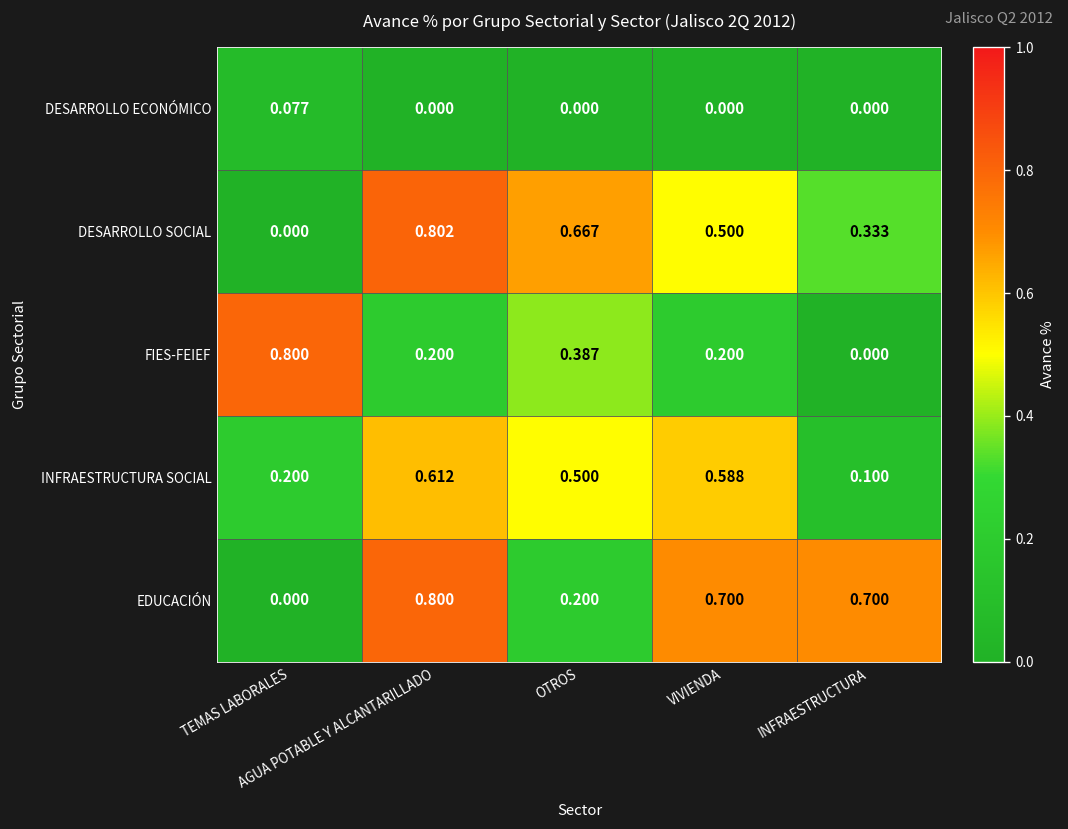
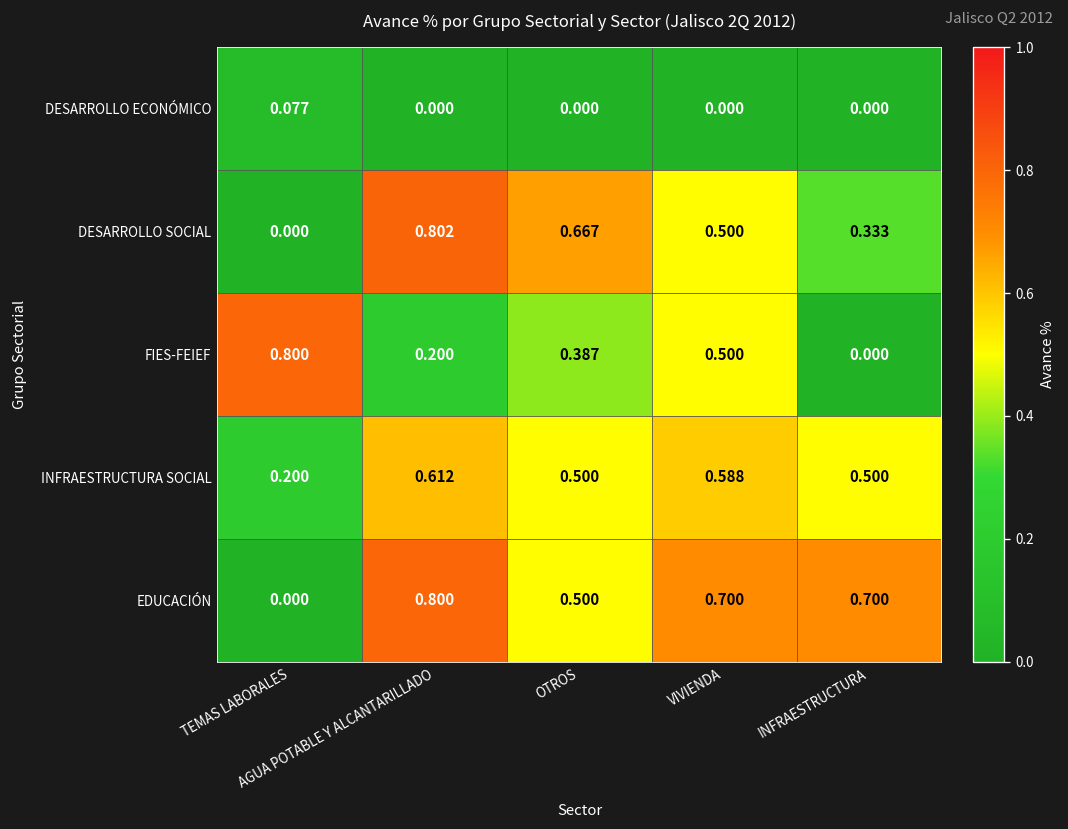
  {
    "DESARROLLO ECONÓMICO": {
      "TEMAS LABORALES": 0.077,
      "AGUA POTABLE Y ALCANTARILLADO": 0.000,
      "OTROS": 0.000,
      "VIVIENDA": 0.000,
      "INFRAESTRUCTURA": 0.000
    },
    "DESARROLLO SOCIAL": {
      "TEMAS LABORALES": 0.000,
      "AGUA POTABLE Y ALCANTARILLADO": 0.802,
      "OTROS": 0.667,
      "VIVIENDA": 0.500,
      "INFRAESTRUCTURA": 0.333
    },
    "FIES-FEIEF": {
      "TEMAS LABORALES": 0.800,
      "AGUA POTABLE Y ALCANTARILLADO": 0.200,
      "OTROS": 0.387,
-     "VIVIENDA": 0.200,
+     "VIVIENDA": 0.500,
      "INFRAESTRUCTURA": 0.000
    },
    "INFRAESTRUCTURA SOCIAL": {
      "TEMAS LABORALES": 0.200,
      "AGUA POTABLE Y ALCANTARILLADO": 0.612,
      "OTROS": 0.500,
      "VIVIENDA": 0.588,
-     "INFRAESTRUCTURA": 0.100
+     "INFRAESTRUCTURA": 0.500
    },
    "EDUCACIÓN": {
      "TEMAS LABORALES": 0.000,
      "AGUA POTABLE Y ALCANTARILLADO": 0.800,
-     "OTROS": 0.200,
+     "OTROS": 0.500,
      "VIVIENDA": 0.700,
      "INFRAESTRUCTURA": 0.700
    }
  }
